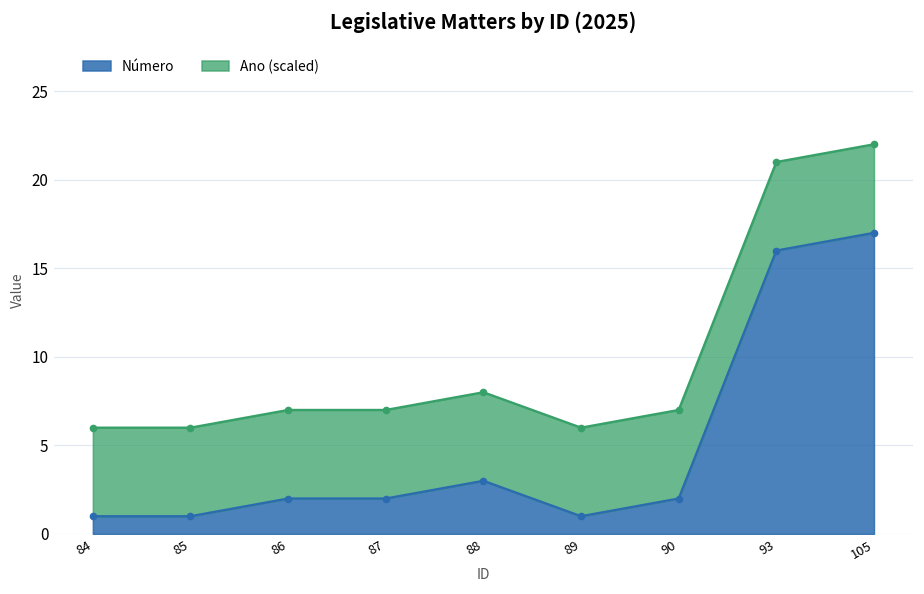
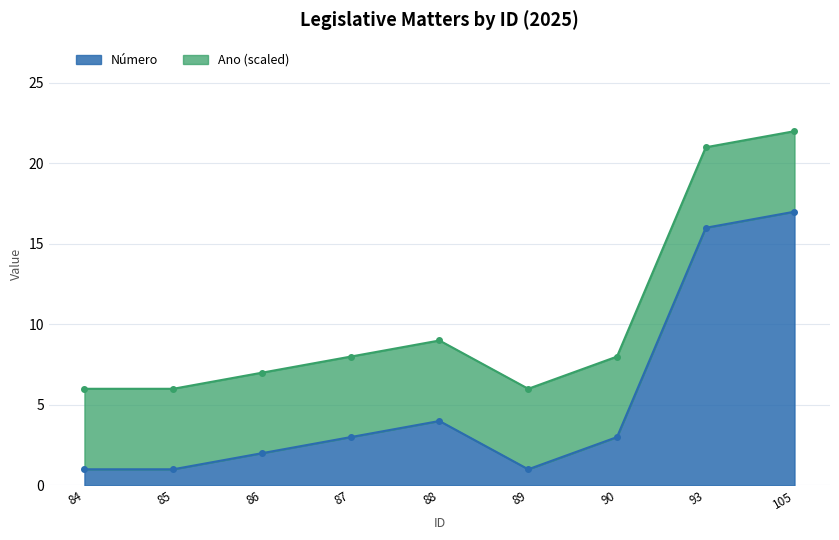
  {
    "Número": {
      "84": 1,
      "85": 1,
      "86": 2,
-     "87": 2,
-     "88": 3,
+     "87": 3,
+     "88": 4,
      "89": 1,
-     "90": 2,
+     "90": 3,
      "93": 16,
      "105": 17
    },
    "Ano (scaled)": {
      "84": 5,
      "85": 5,
      "86": 5,
      "87": 5,
      "88": 5,
      "89": 5,
      "90": 5,
      "93": 5,
      "105": 5
    }
  }
